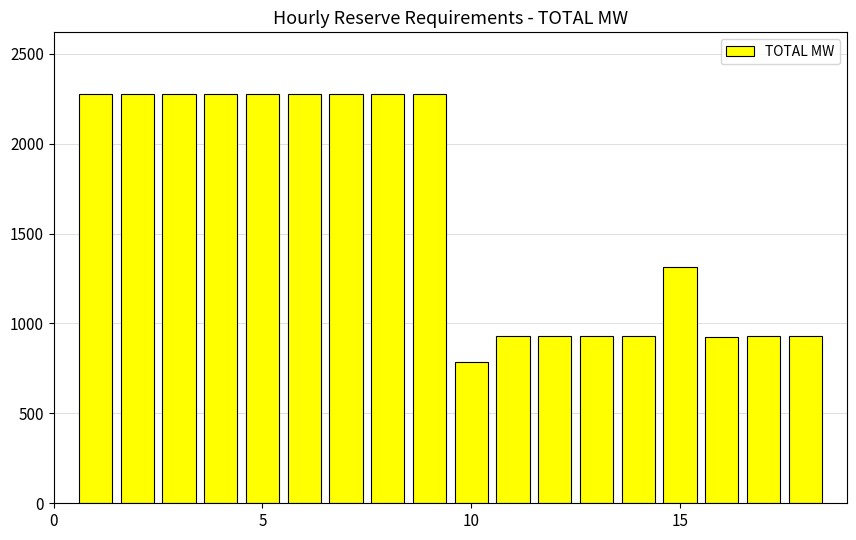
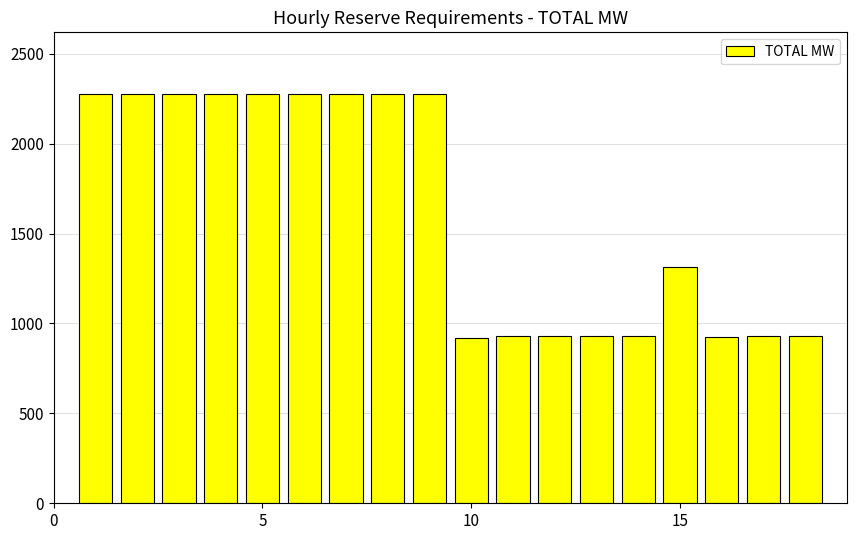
  {
    "5": 2280,
-   "10": 790,
+   "10": 920,
    "15": 1310
  }
